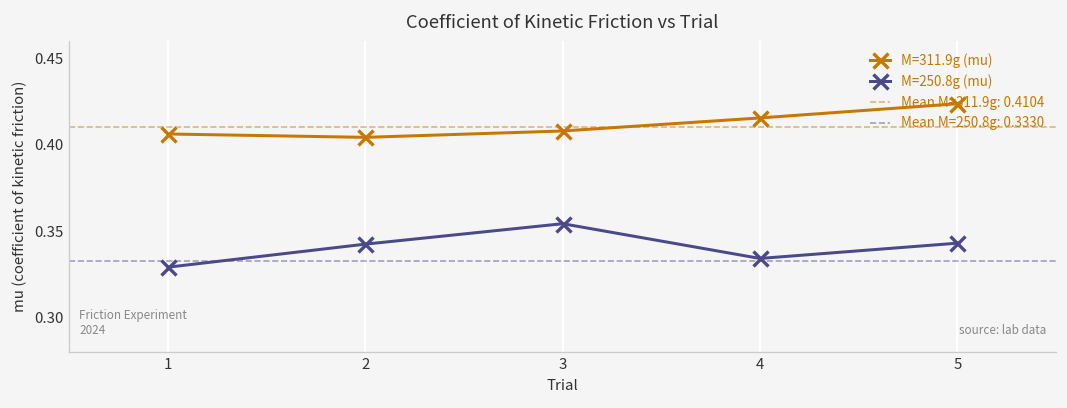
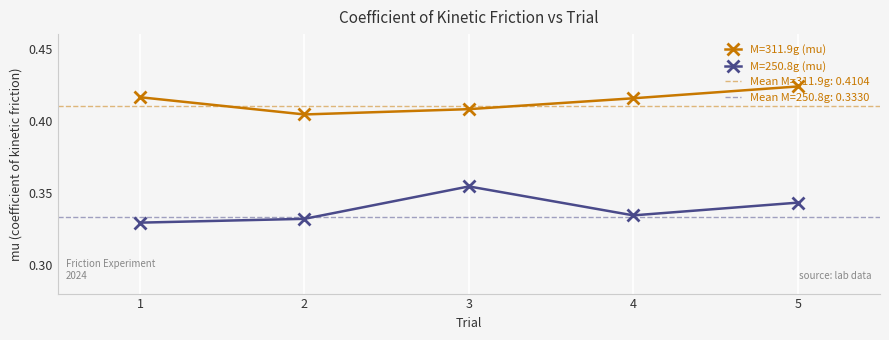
  {
    "M=311.9g (mu)": {
-     "1": 0.406,
+     "1": 0.416,
      "2": 0.404,
      "3": 0.408,
      "4": 0.415,
      "5": 0.424
    },
    "M=250.8g (mu)": {
      "1": 0.329,
-     "2": 0.343,
+     "2": 0.332,
      "3": 0.354,
      "4": 0.334,
      "5": 0.343
    }
  }
